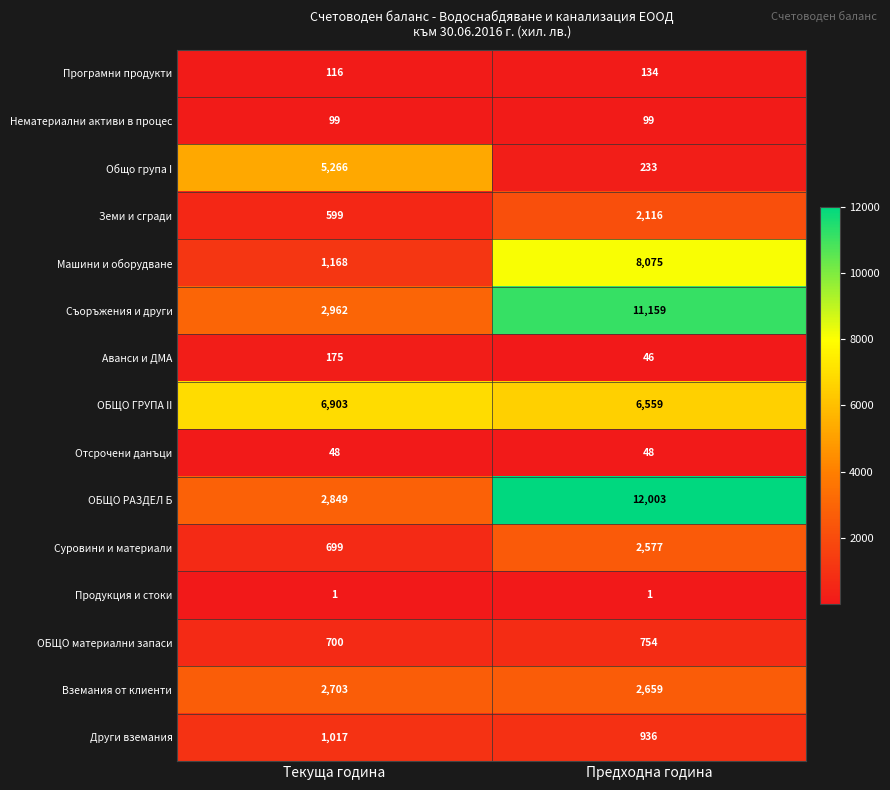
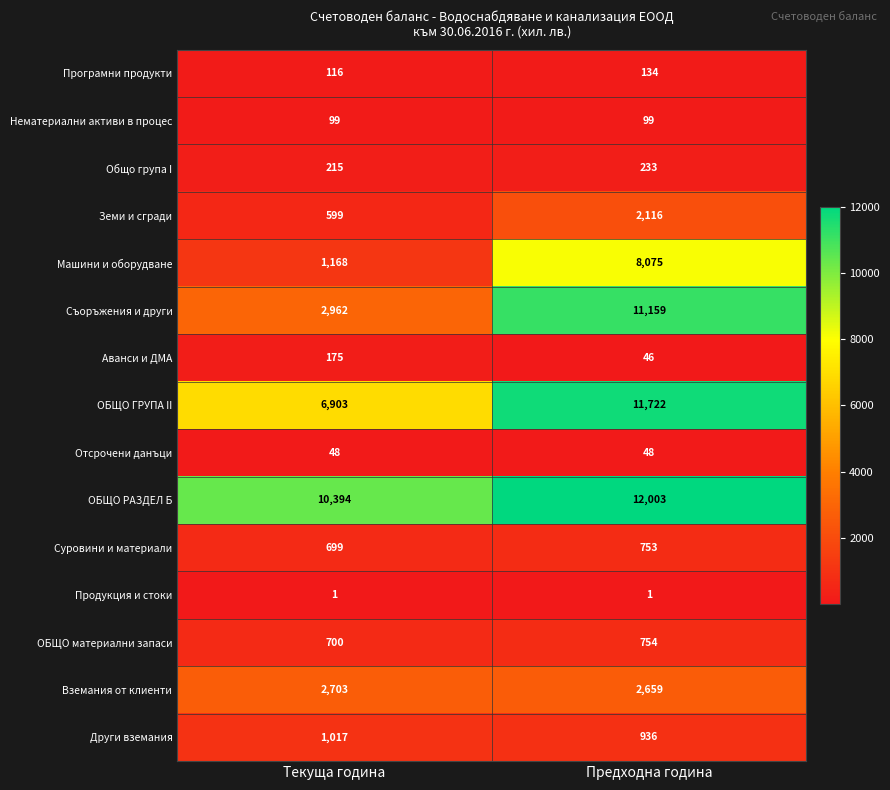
  {
    "Програмни продукти": {
      "Текуща година": "116",
      "Предходна година": "134"
    },
    "Нематериални активи в процес": {
      "Текуща година": "99",
      "Предходна година": "99"
    },
    "Общо група I": {
-     "Текуща година": "5,266",
+     "Текуща година": "215",
      "Предходна година": "233"
    },
    "Земи и сгради": {
      "Текуща година": "599",
      "Предходна година": "2,116"
    },
    "Машини и оборудване": {
      "Текуща година": "1,168",
      "Предходна година": "8,075"
    },
    "Съоръжения и други": {
      "Текуща година": "2,962",
      "Предходна година": "11,159"
    },
    "Аванси и ДМА": {
      "Текуща година": "175",
      "Предходна година": "46"
    },
    "ОБЩО ГРУПА II": {
      "Текуща година": "6,903",
-     "Предходна година": "6,559"
+     "Предходна година": "11,722"
    },
    "Отсрочени данъци": {
      "Текуща година": "48",
      "Предходна година": "48"
    },
    "ОБЩО РАЗДЕЛ Б": {
-     "Текуща година": "2,849",
+     "Текуща година": "10,394",
      "Предходна година": "12,003"
    },
    "Суровини и материали": {
      "Текуща година": "699",
-     "Предходна година": "2,577"
+     "Предходна година": "753"
    },
    "Продукция и стоки": {
      "Текуща година": "1",
      "Предходна година": "1"
    },
    "ОБЩО материални запаси": {
      "Текуща година": "700",
      "Предходна година": "754"
    },
    "Вземания от клиенти": {
      "Текуща година": "2,703",
      "Предходна година": "2,659"
    },
    "Други вземания": {
      "Текуща година": "1,017",
      "Предходна година": "936"
    }
  }
